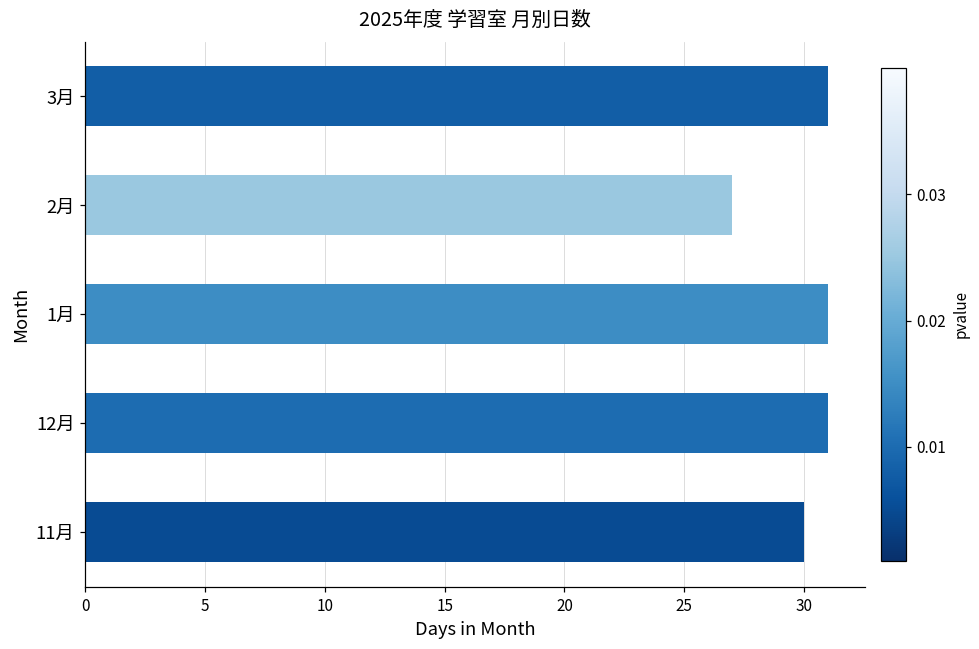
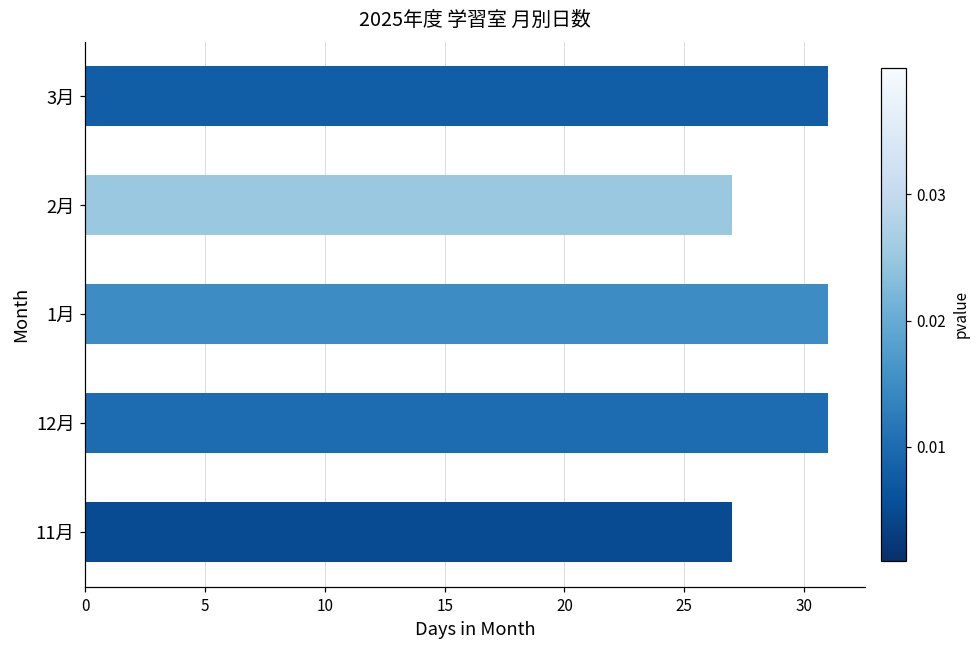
  {
    "3月": 31,
    "2月": 27,
    "1月": 31,
    "12月": 31,
-   "11月": 30
+   "11月": 27
  }
